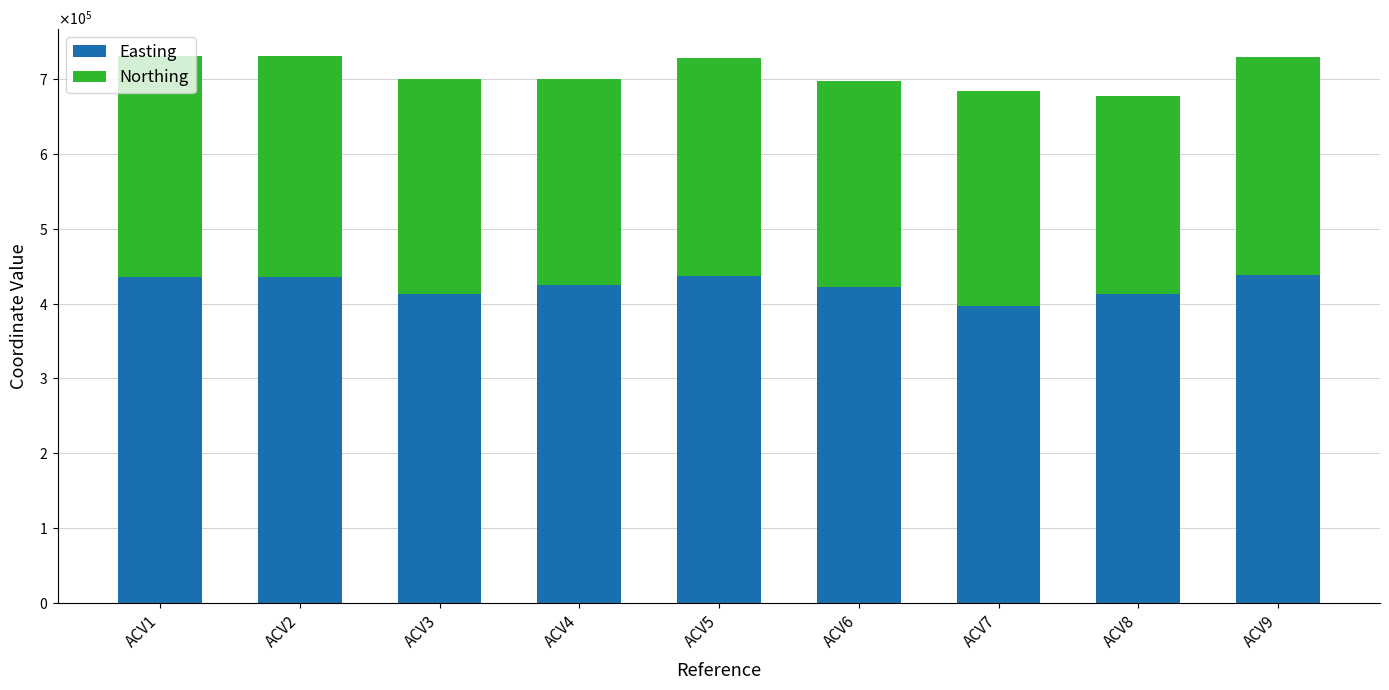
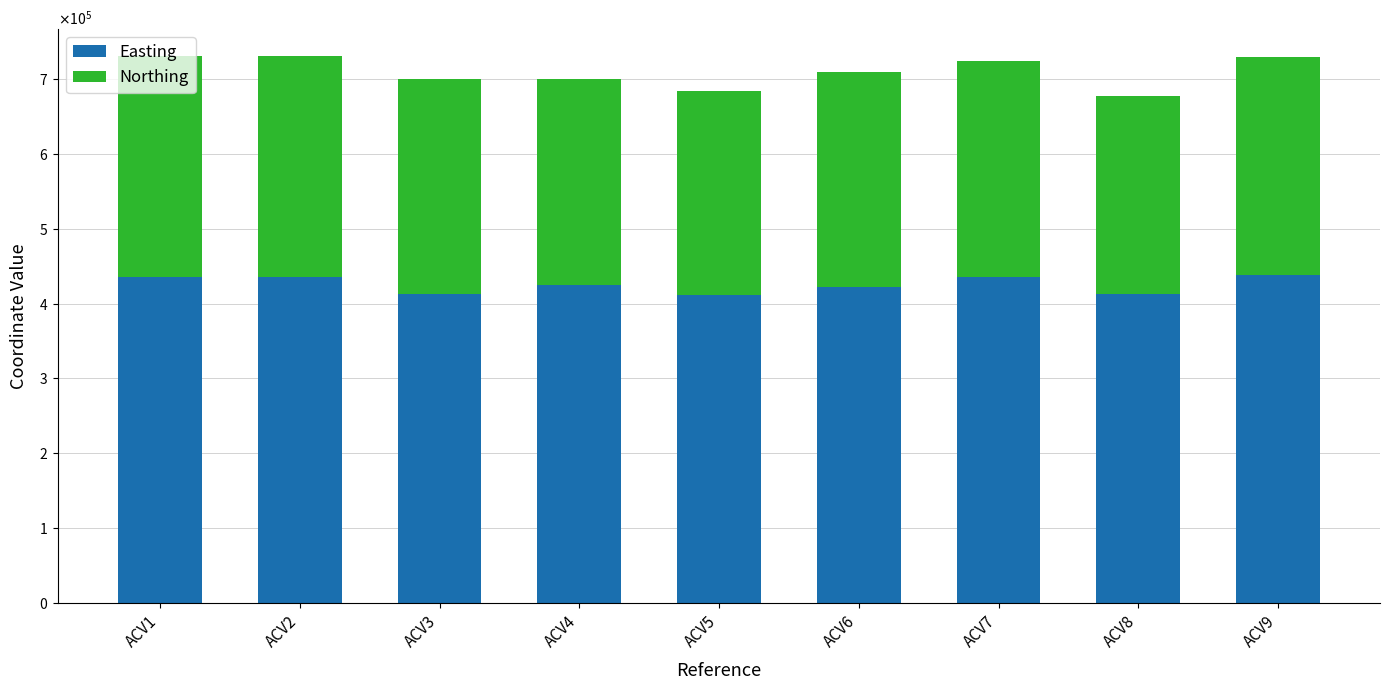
  {
    "Easting": {
      "ACV1": 440000,
      "ACV2": 440000,
      "ACV3": 410000,
      "ACV4": 430000,
-     "ACV5": 440000,
+     "ACV5": 410000,
      "ACV6": 420000,
-     "ACV7": 400000,
+     "ACV7": 440000,
      "ACV8": 410000,
      "ACV9": 440000
    },
    "Northing": {
      "ACV2": 290000,
      "ACV3": 290000,
      "ACV4": 270000,
-     "ACV5": 290000,
-     "ACV6": 270000,
+     "ACV5": 270000,
+     "ACV6": 290000,
      "ACV7": 290000,
      "ACV8": 260000,
      "ACV9": 290000
    }
  }
